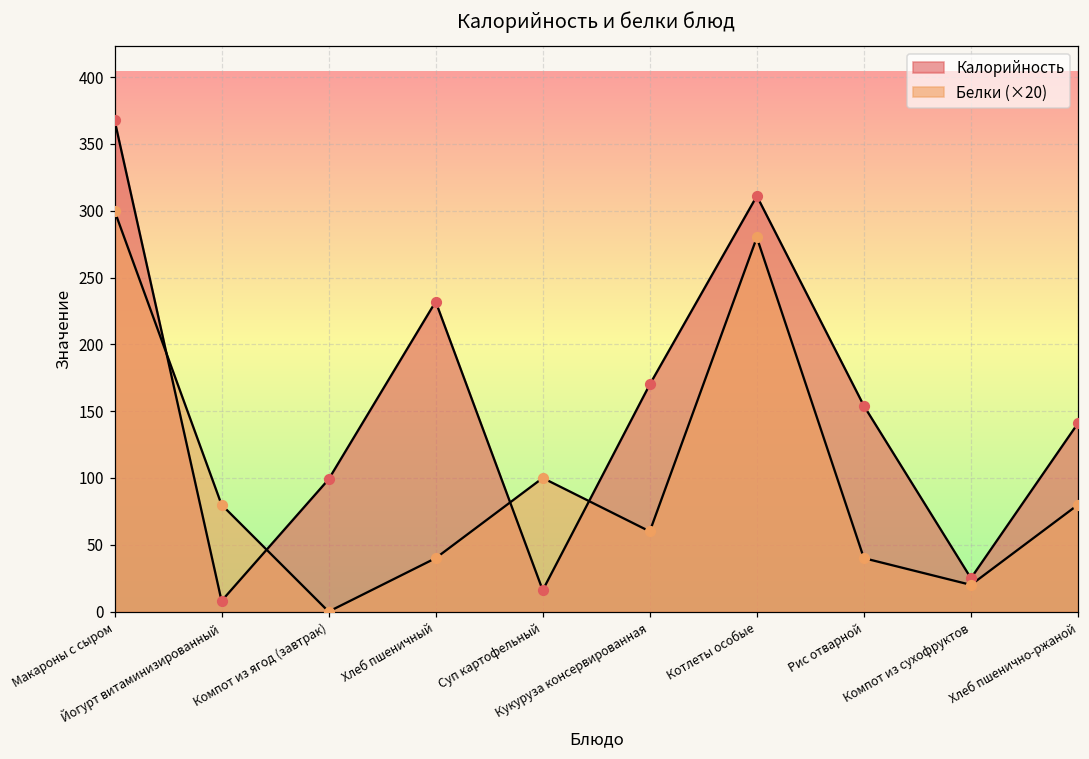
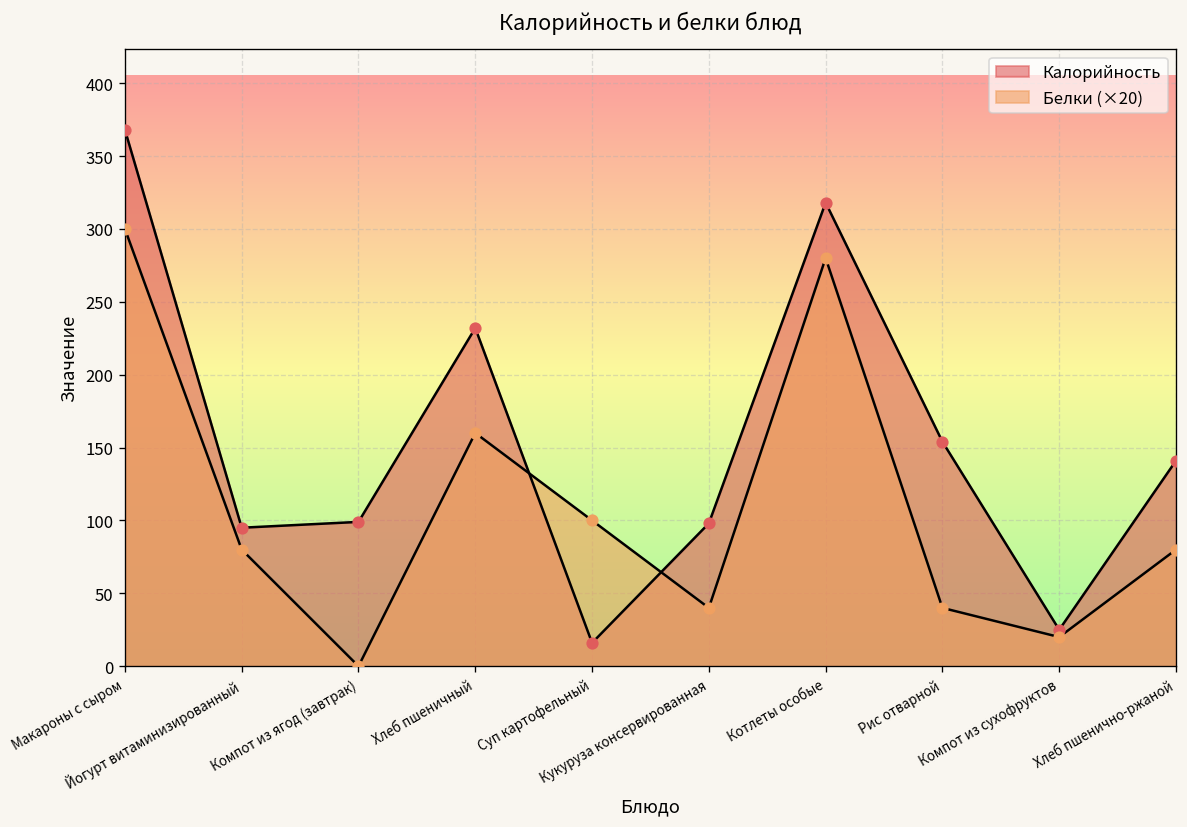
  {
    "Калорийность": {
      "Макароны с сыром": 368,
-     "Йогурт витаминизированный": 8,
+     "Йогурт витаминизированный": 95,
      "Компот из ягод (завтрак)": 99,
      "Хлеб пшеничный": 232,
      "Суп картофельный": 16,
-     "Кукуруза консервированная": 170,
-     "Котлеты особые": 311,
+     "Кукуруза консервированная": 98,
+     "Котлеты особые": 318,
      "Рис отварной": 154,
      "Компот из сухофруктов": 25,
      "Хлеб пшенично-ржаной": 141
    },
    "Белки (×20)": {
      "Макароны с сыром": 300,
      "Йогурт витаминизированный": 80,
      "Компот из ягод (завтрак)": 0,
-     "Хлеб пшеничный": 40,
+     "Хлеб пшеничный": 160,
      "Суп картофельный": 100,
-     "Кукуруза консервированная": 60,
+     "Кукуруза консервированная": 40,
      "Котлеты особые": 280,
      "Рис отварной": 40,
      "Компот из сухофруктов": 20,
      "Хлеб пшенично-ржаной": 80
    }
  }
